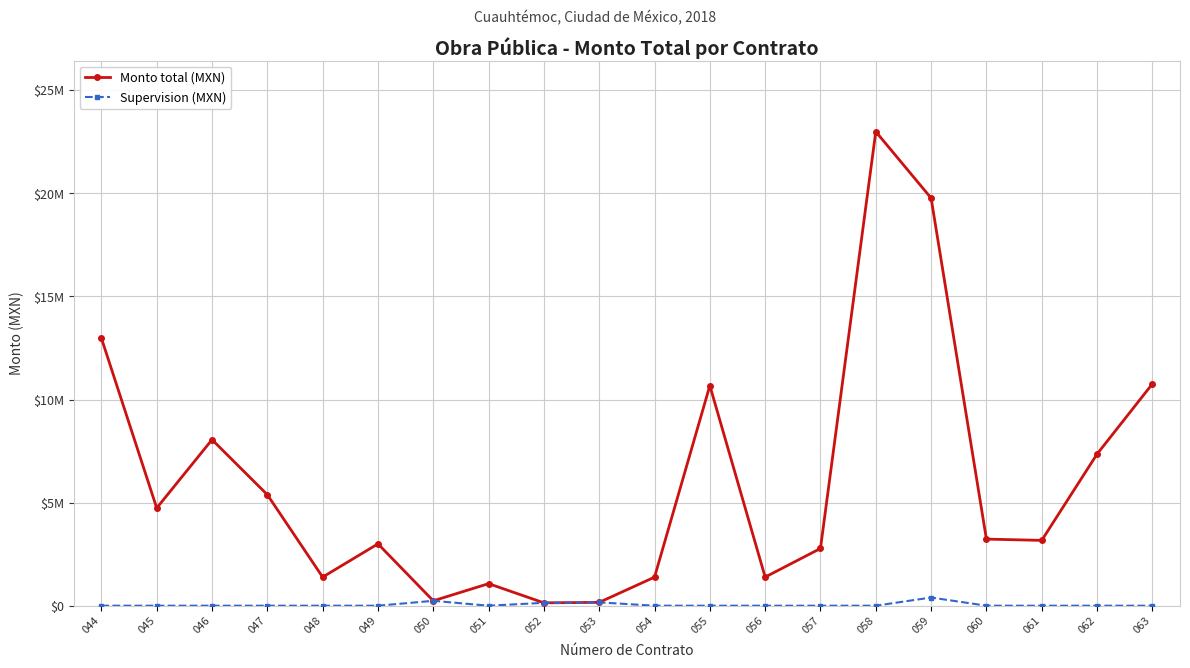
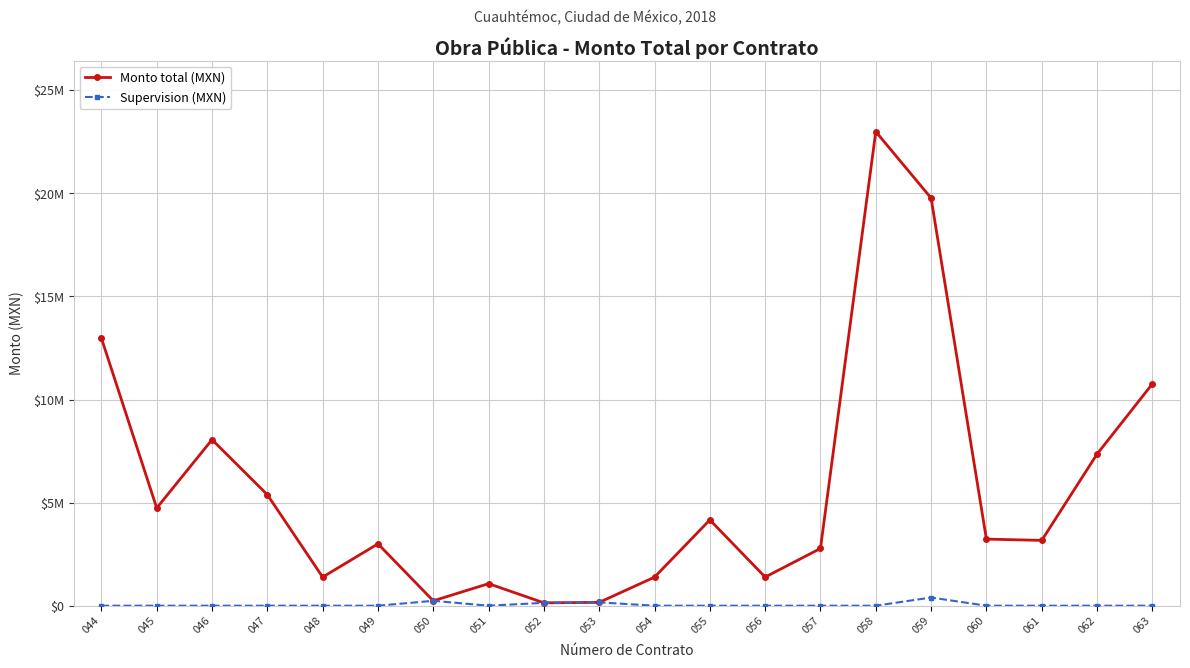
  {
    "Monto total (MXN)": {
      "044": "$13000000",
      "045": "$4700000",
      "046": "$8100000",
      "047": "$5400000",
      "048": "$1400000",
      "049": "$3000000",
      "051": "$1100000",
      "054": "$1400000",
-     "055": "$10700000",
+     "055": "$4200000",
      "056": "$1400000",
      "057": "$2800000",
      "058": "$23000000",
      "059": "$19800000",
      "060": "$3200000",
      "061": "$3200000",
      "062": "$7400000",
      "063": "$10800000"
    },
    "Supervision (MXN)": {
      "044": "$0",
      "045": "$0",
      "046": "$0",
      "047": "$0",
      "048": "$0",
      "049": "$0",
      "051": "$0",
      "054": "$0",
      "055": "$0",
      "056": "$0",
      "057": "$0",
      "058": "$0",
      "059": "$400000",
      "060": "$0",
      "061": "$0",
      "062": "$0",
      "063": "$0"
    }
  }
